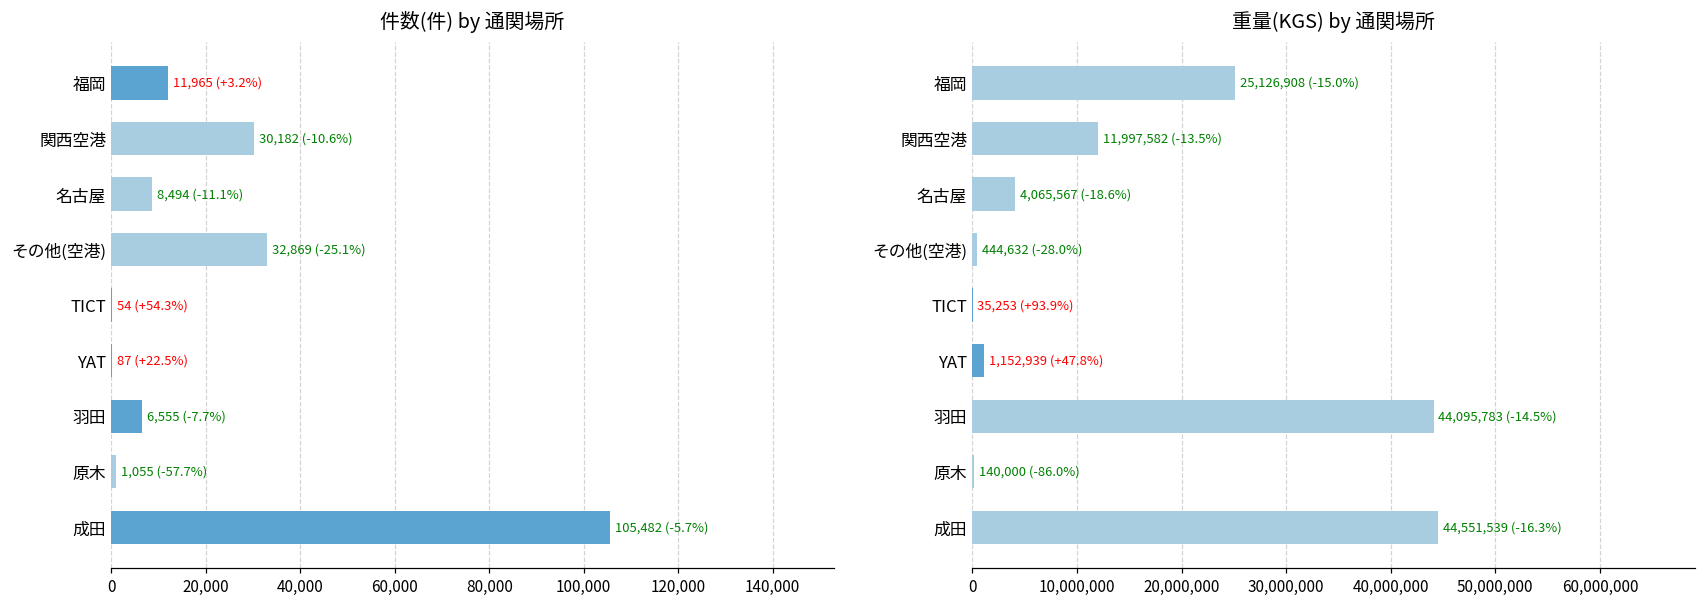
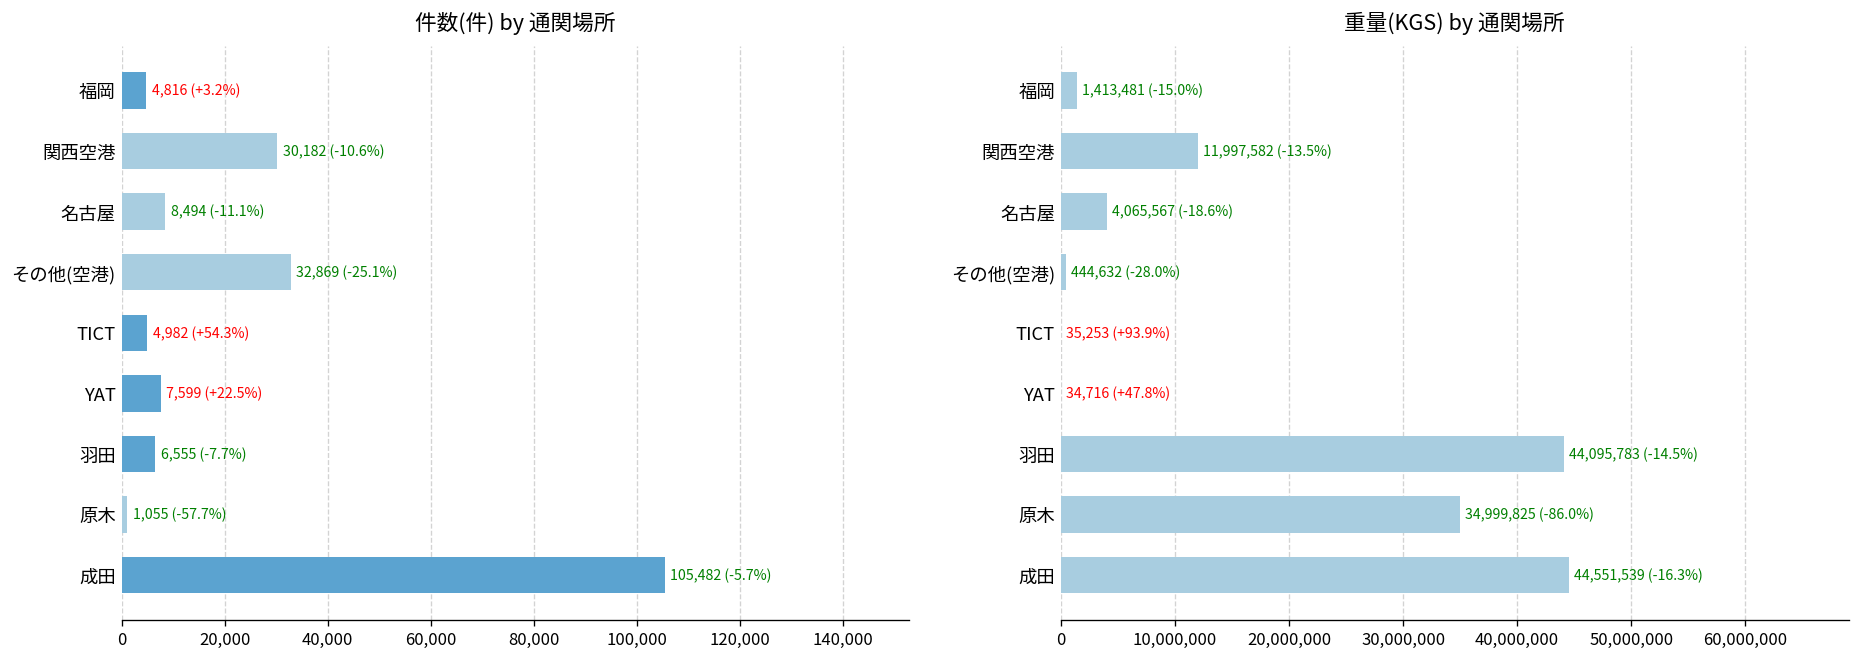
  {
    "件数(件) by 通関場所": {
-     "福岡": "11,965",
+     "福岡": "4,816",
      "関西空港": "30,182",
      "名古屋": "8,494",
      "その他(空港)": "32,869",
-     "TICT": "54",
-     "YAT": "87",
+     "TICT": "4,982",
+     "YAT": "7,599",
      "羽田": "6,555",
      "原木": "1,055",
      "成田": "105,482"
    },
    "重量(KGS) by 通関場所": {
-     "福岡": "25,126,908",
+     "福岡": "1,413,481",
      "関西空港": "11,997,582",
      "名古屋": "4,065,567",
      "その他(空港)": "444,632",
      "TICT": "35,253",
-     "YAT": "1,152,939",
+     "YAT": "34,716",
      "羽田": "44,095,783",
-     "原木": "140,000",
+     "原木": "34,999,825",
      "成田": "44,551,539"
    }
  }
